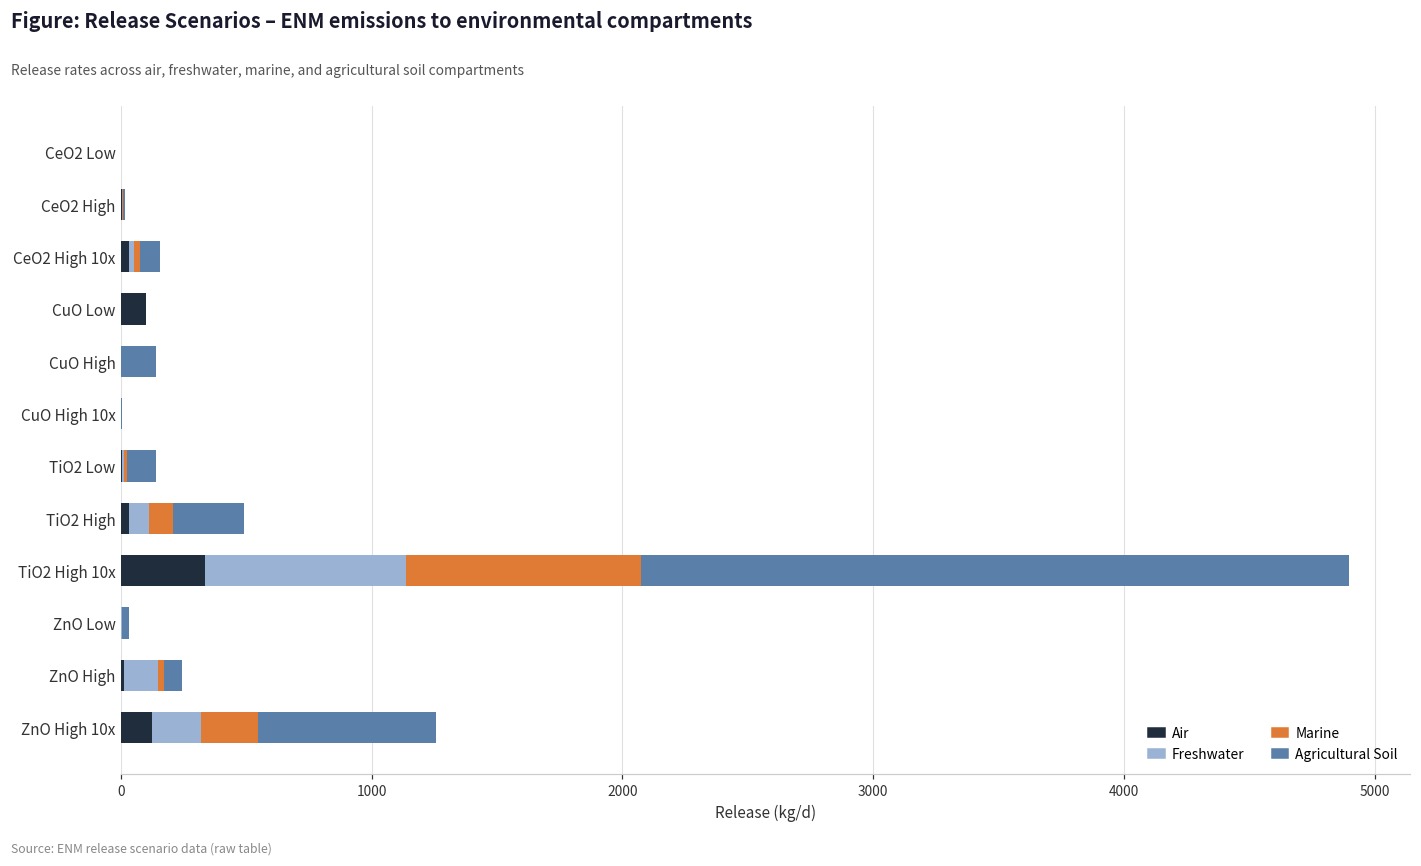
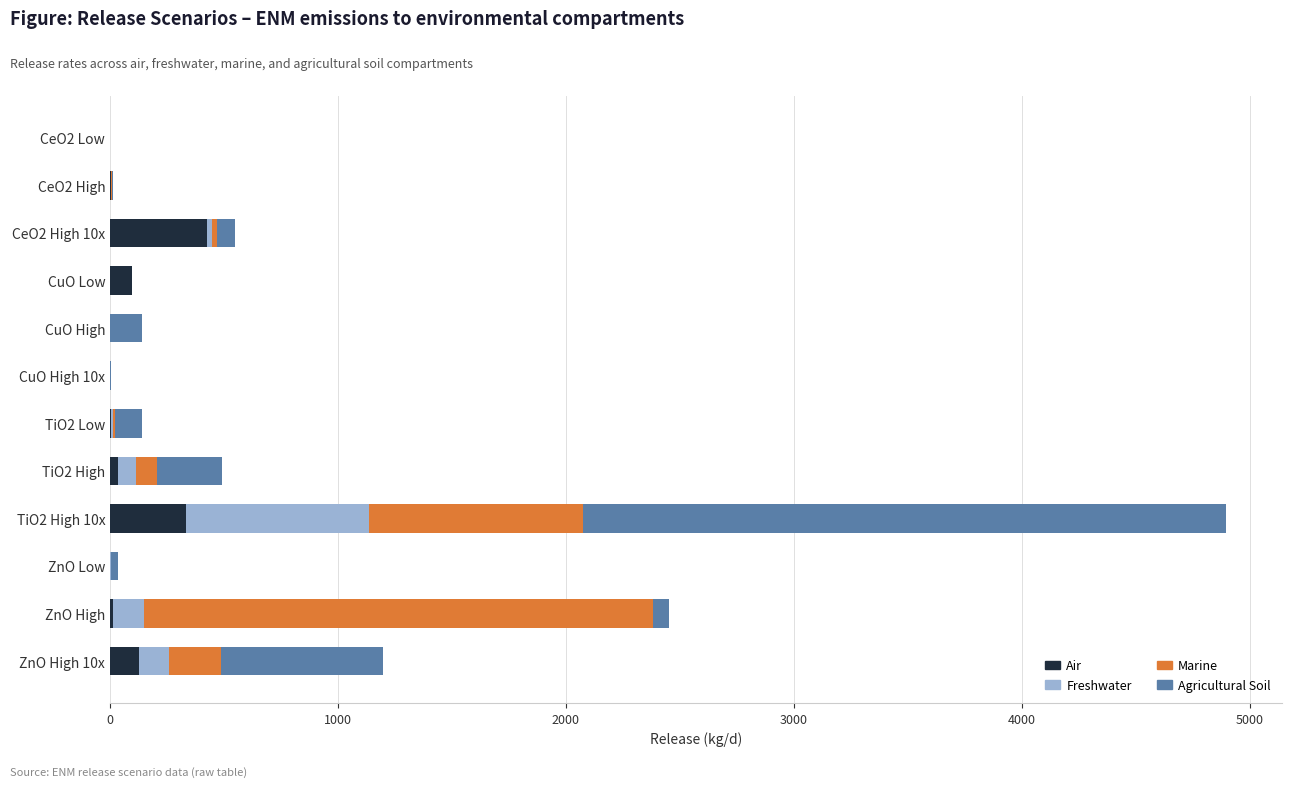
  {
    "Air": {
-     "CeO2 High 10x": 30,
+     "CeO2 High 10x": 430,
      "CuO Low": 100,
      "TiO2 High": 30,
      "TiO2 High 10x": 340,
      "ZnO High": 10,
      "ZnO High 10x": 130
    },
    "Freshwater": {
      "CeO2 High 10x": 20,
      "TiO2 High": 80,
      "TiO2 High 10x": 800,
      "ZnO High": 140,
-     "ZnO High 10x": 190
+     "ZnO High 10x": 130
    },
    "Marine": {
      "CeO2 High 10x": 20,
      "TiO2 Low": 10,
      "TiO2 High": 90,
      "TiO2 High 10x": 940,
-     "ZnO High": 20,
+     "ZnO High": 2230,
      "ZnO High 10x": 230
    },
    "Agricultural Soil": {
      "CeO2 High 10x": 80,
      "CuO High": 140,
      "TiO2 Low": 120,
      "TiO2 High": 280,
      "TiO2 High 10x": 2820,
      "ZnO Low": 30,
      "ZnO High": 70,
      "ZnO High 10x": 710
    }
  }
